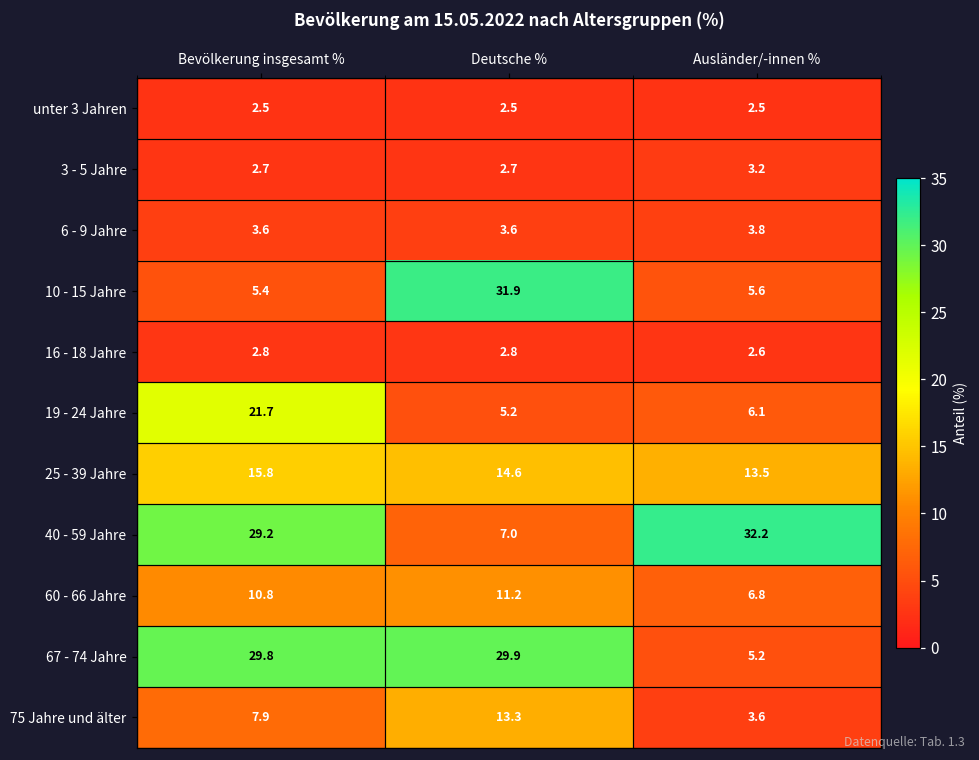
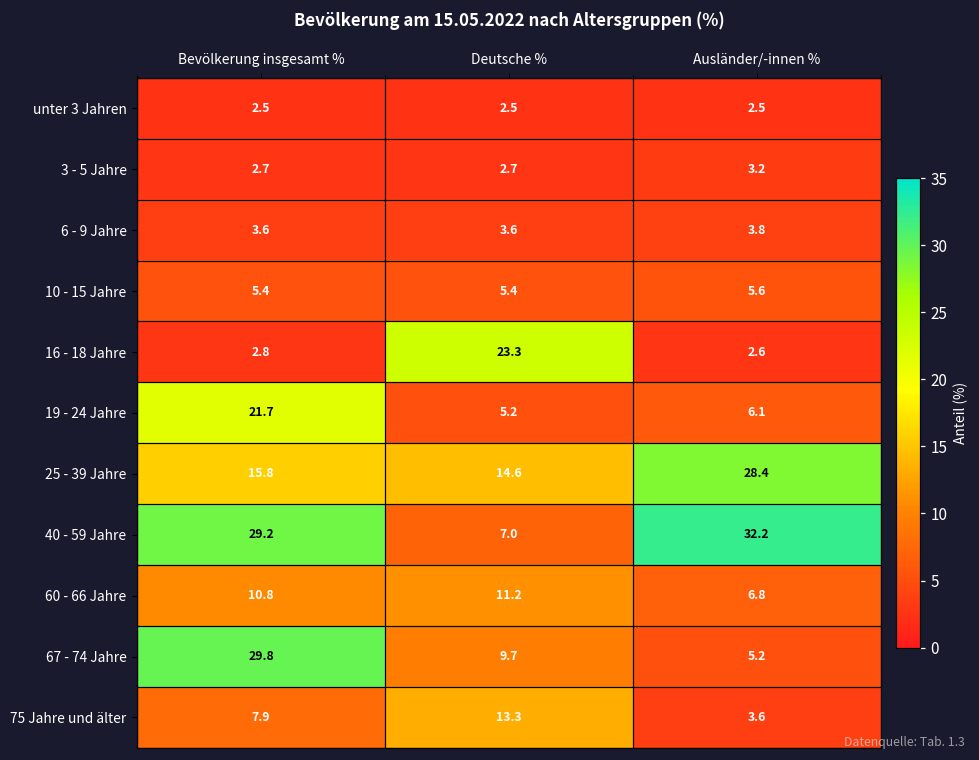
  {
    "unter 3 Jahren": {
      "Bevölkerung insgesamt %": 2.5,
      "Deutsche %": 2.5,
      "Ausländer/-innen %": 2.5
    },
    "3 - 5 Jahre": {
      "Bevölkerung insgesamt %": 2.7,
      "Deutsche %": 2.7,
      "Ausländer/-innen %": 3.2
    },
    "6 - 9 Jahre": {
      "Bevölkerung insgesamt %": 3.6,
      "Deutsche %": 3.6,
      "Ausländer/-innen %": 3.8
    },
    "10 - 15 Jahre": {
      "Bevölkerung insgesamt %": 5.4,
-     "Deutsche %": 31.9,
+     "Deutsche %": 5.4,
      "Ausländer/-innen %": 5.6
    },
    "16 - 18 Jahre": {
      "Bevölkerung insgesamt %": 2.8,
-     "Deutsche %": 2.8,
+     "Deutsche %": 23.3,
      "Ausländer/-innen %": 2.6
    },
    "19 - 24 Jahre": {
      "Bevölkerung insgesamt %": 21.7,
      "Deutsche %": 5.2,
      "Ausländer/-innen %": 6.1
    },
    "25 - 39 Jahre": {
      "Bevölkerung insgesamt %": 15.8,
      "Deutsche %": 14.6,
-     "Ausländer/-innen %": 13.5
+     "Ausländer/-innen %": 28.4
    },
    "40 - 59 Jahre": {
      "Bevölkerung insgesamt %": 29.2,
      "Deutsche %": 7.0,
      "Ausländer/-innen %": 32.2
    },
    "60 - 66 Jahre": {
      "Bevölkerung insgesamt %": 10.8,
      "Deutsche %": 11.2,
      "Ausländer/-innen %": 6.8
    },
    "67 - 74 Jahre": {
      "Bevölkerung insgesamt %": 29.8,
-     "Deutsche %": 29.9,
+     "Deutsche %": 9.7,
      "Ausländer/-innen %": 5.2
    },
    "75 Jahre und älter": {
      "Bevölkerung insgesamt %": 7.9,
      "Deutsche %": 13.3,
      "Ausländer/-innen %": 3.6
    }
  }
